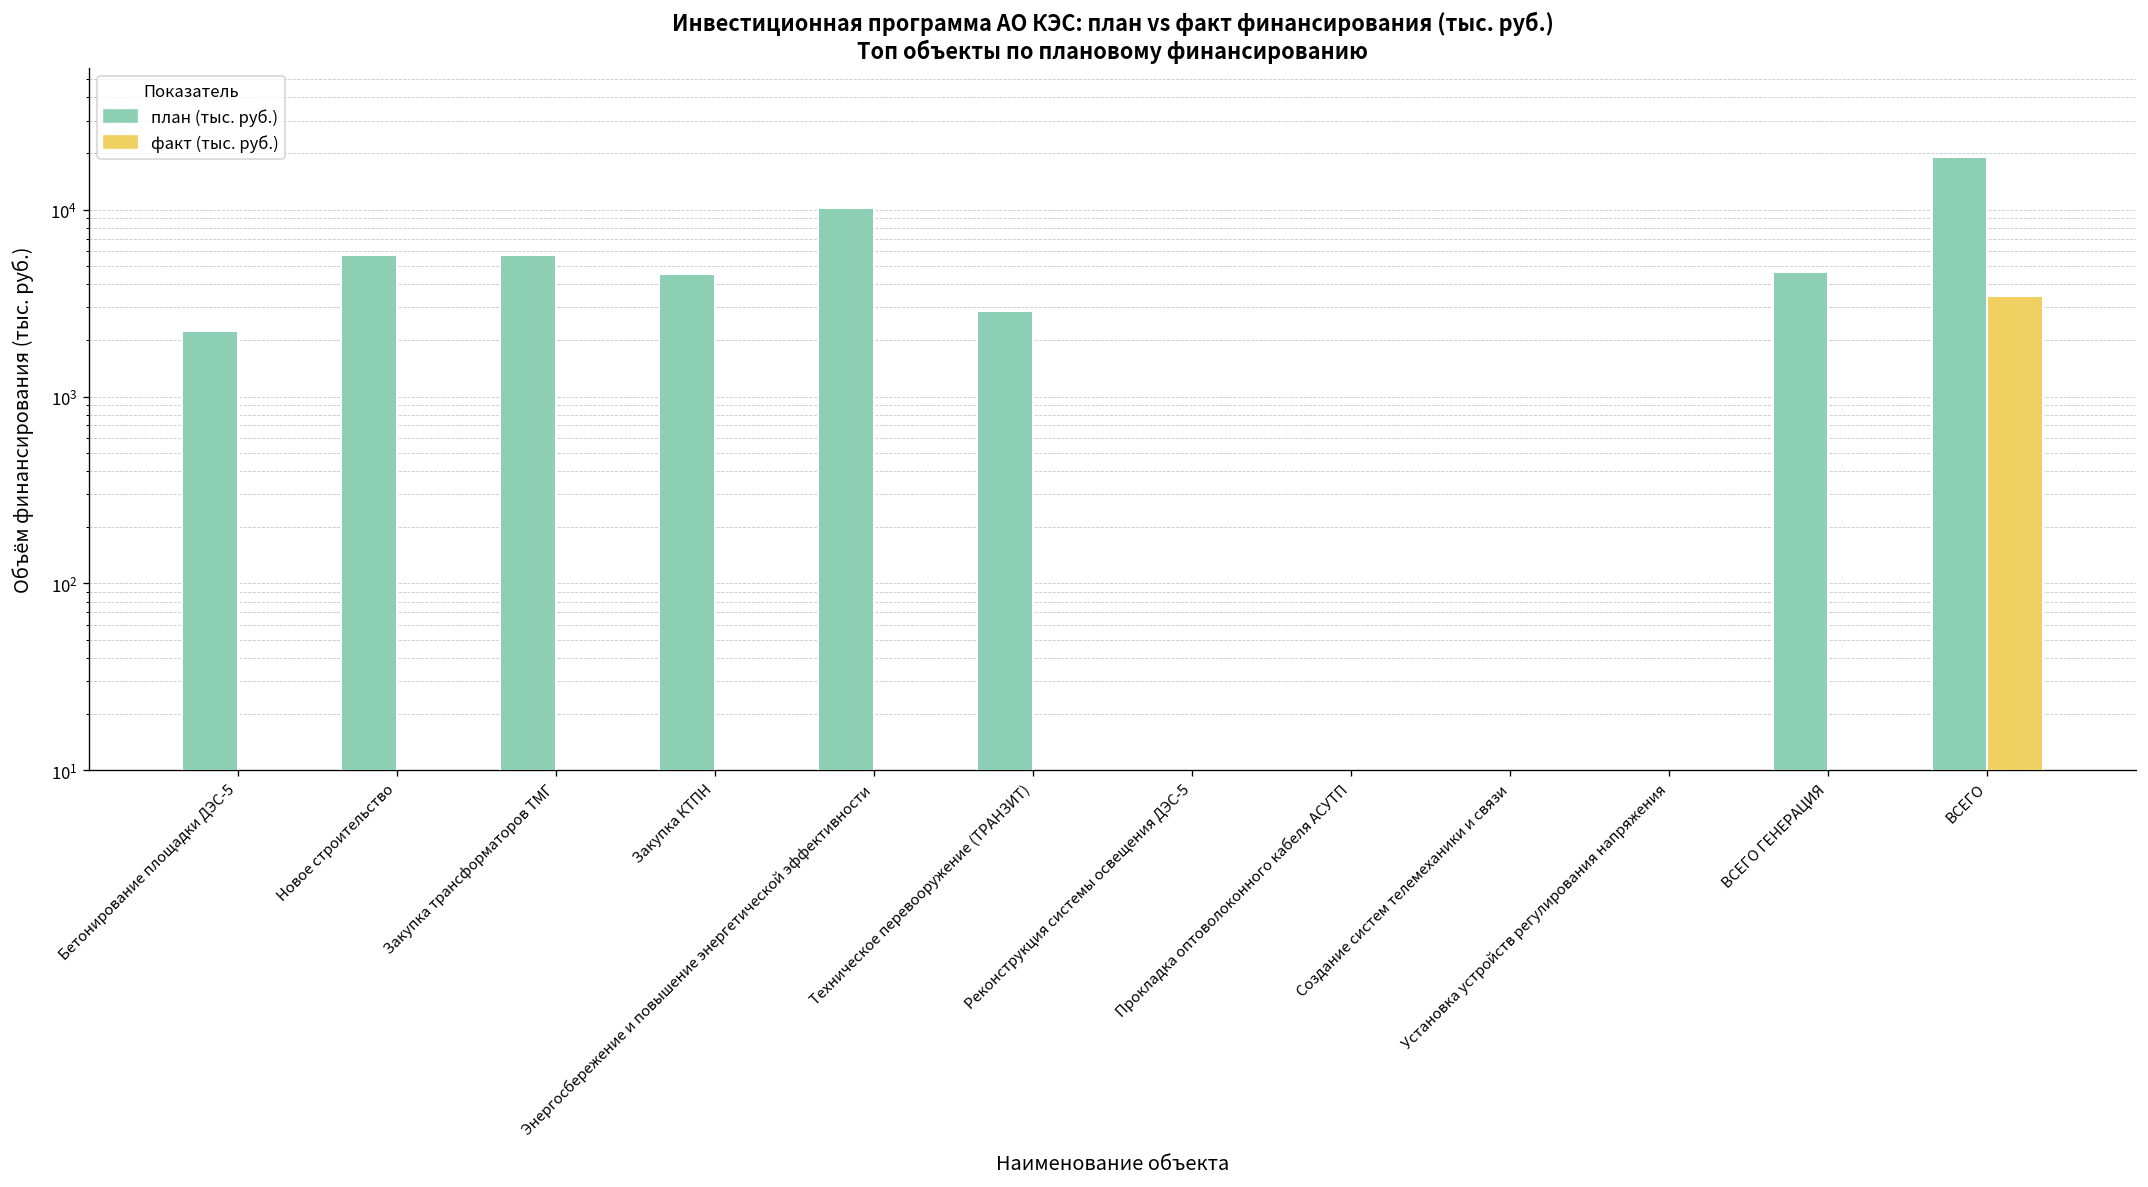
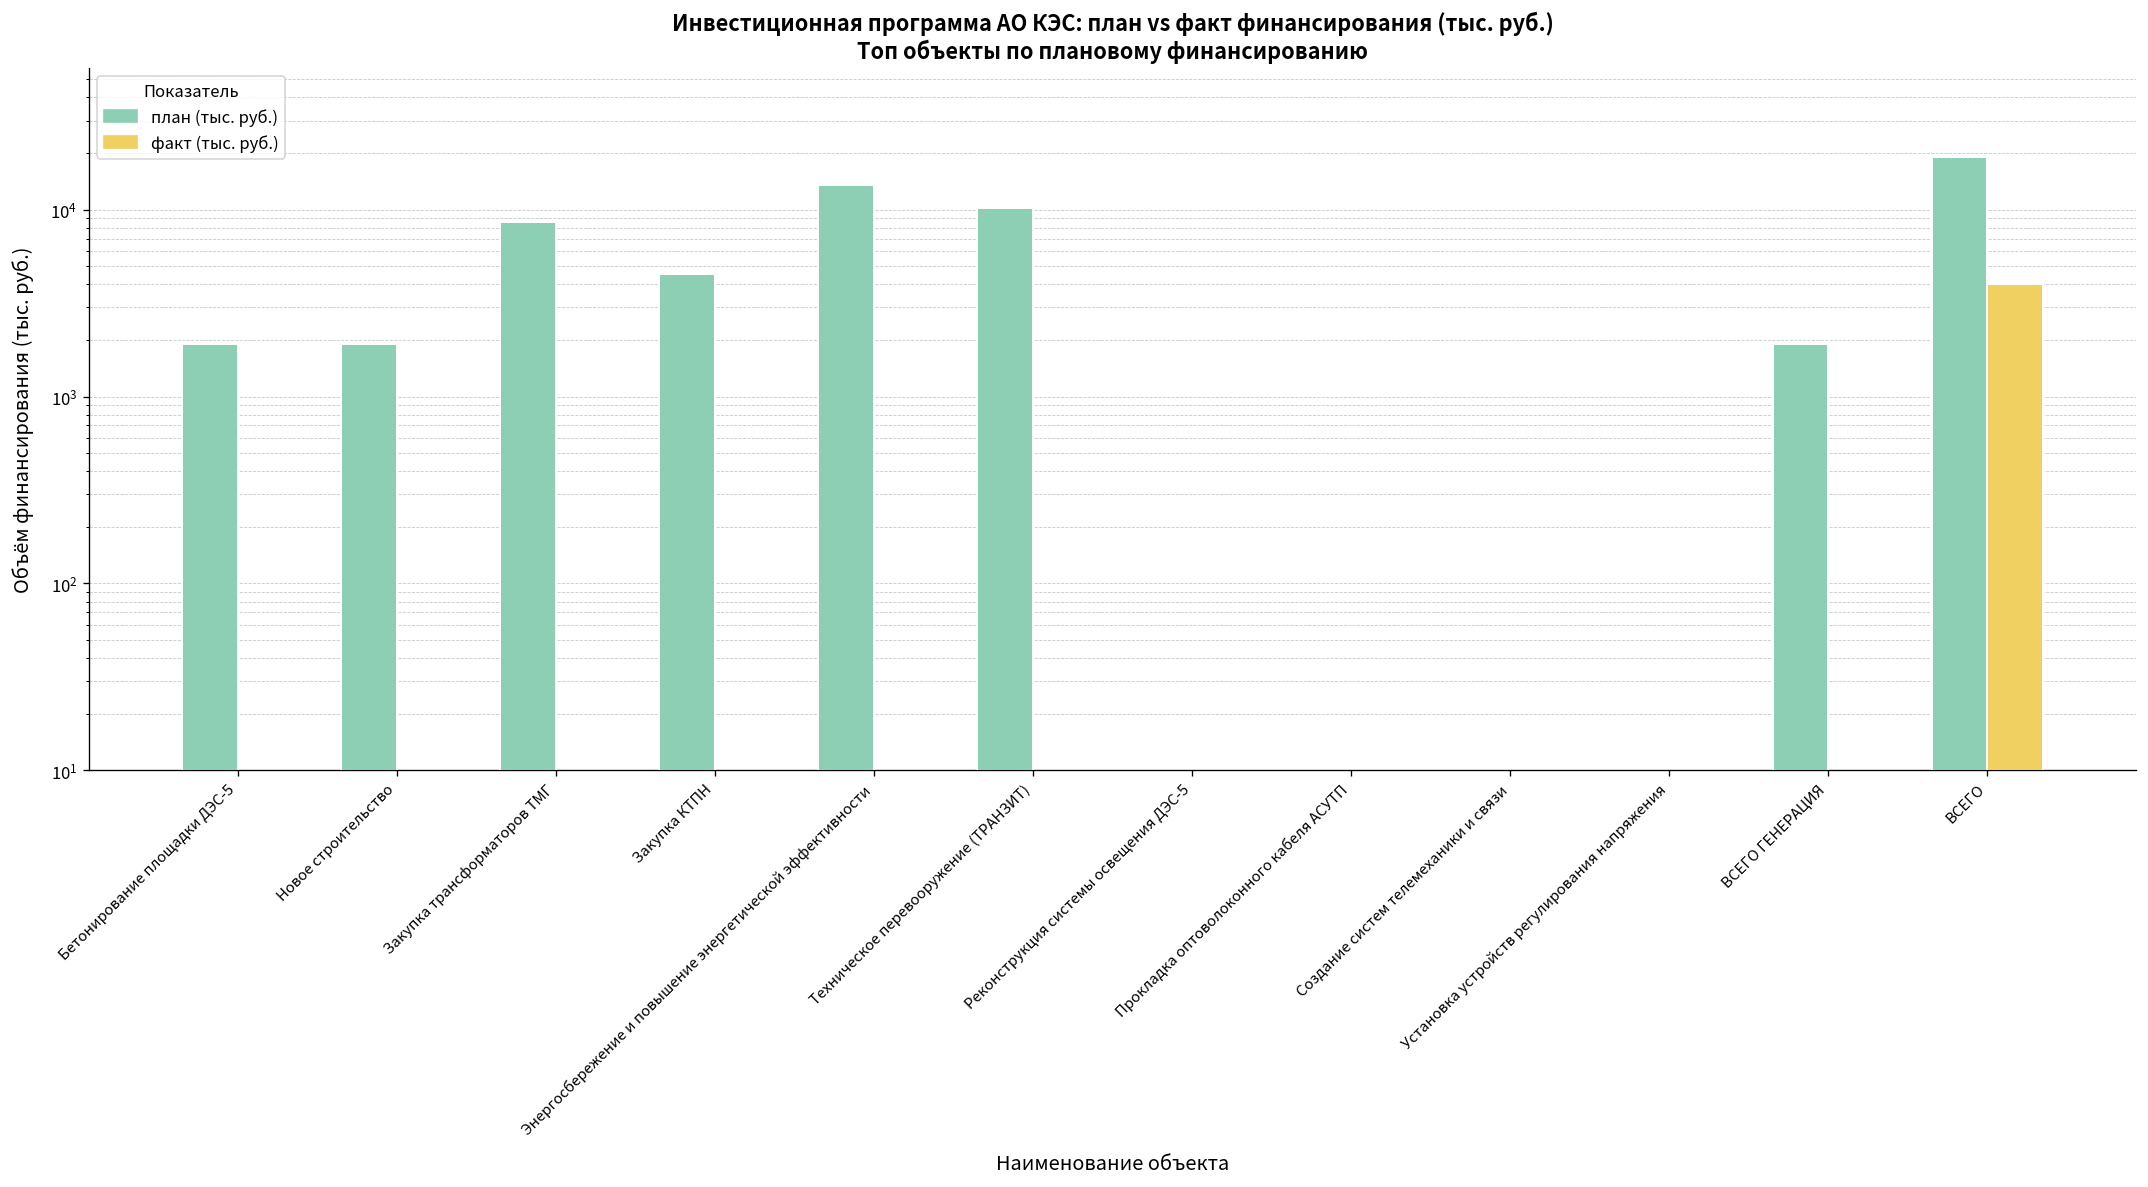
  {
    "план (тыс. руб.)": {
-     "Бетонирование площадки ДЭС-5": 2200,
-     "Новое строительство": 5700,
-     "Закупка трансформаторов ТМГ": 5700,
+     "Бетонирование площадки ДЭС-5": 1900,
+     "Новое строительство": 1900,
+     "Закупка трансформаторов ТМГ": 9000,
      "Закупка КТПН": 4500,
-     "Энергосбережение и повышение энергетической эффективности": 10000,
-     "Техническое перевооружение (ТРАНЗИТ)": 2900,
-     "ВСЕГО ГЕНЕРАЦИЯ": 4600,
+     "Энергосбережение и повышение энергетической эффективности": 14000,
+     "Техническое перевооружение (ТРАНЗИТ)": 10000,
+     "ВСЕГО ГЕНЕРАЦИЯ": 1900,
      "ВСЕГО": 19000
    },
    "факт (тыс. руб.)": {
-     "ВСЕГО": 3500
+     "ВСЕГО": 4000
    }
  }
